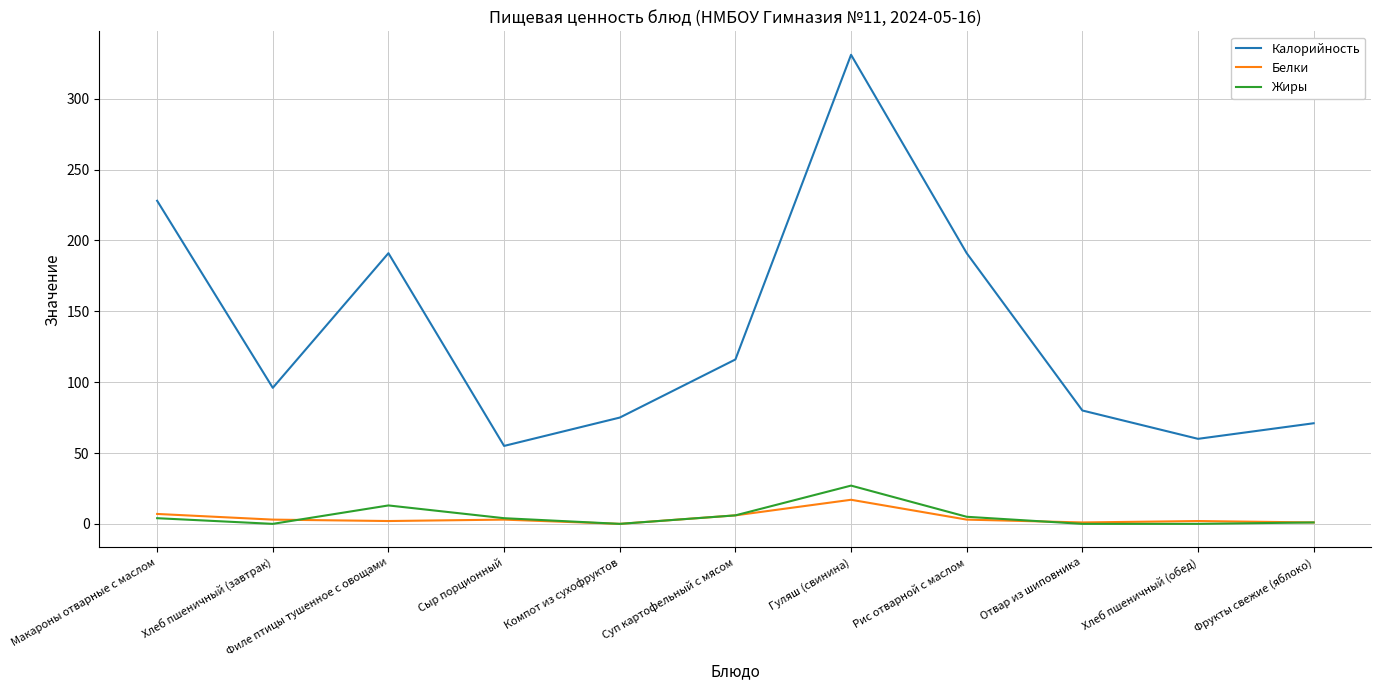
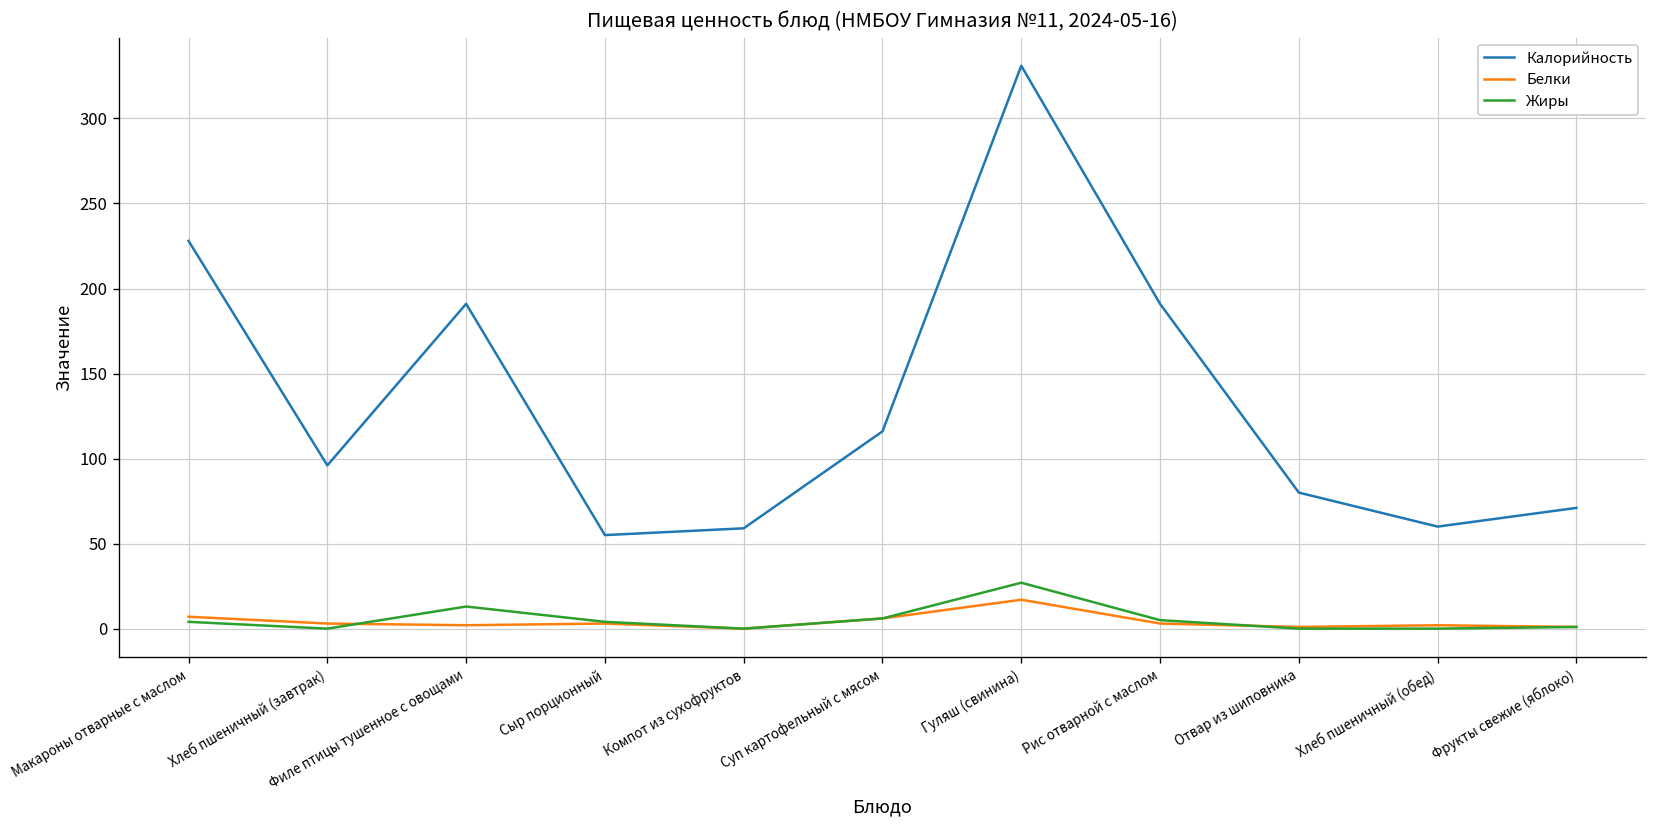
  {
    "Калорийность": {
      "Макароны отварные с маслом": 228,
      "Хлеб пшеничный (завтрак)": 96,
      "Филе птицы тушенное с овощами": 191,
      "Сыр порционный": 55,
-     "Компот из сухофруктов": 75,
+     "Компот из сухофруктов": 59,
      "Суп картофельный с мясом": 116,
      "Гуляш (свинина)": 331,
      "Рис отварной с маслом": 191,
      "Отвар из шиповника": 80,
      "Хлеб пшеничный (обед)": 60,
      "Фрукты свежие (яблоко)": 71
    },
    "Белки": {
      "Макароны отварные с маслом": 7,
      "Хлеб пшеничный (завтрак)": 3,
      "Филе птицы тушенное с овощами": 2,
      "Гуляш (свинина)": 17,
      "Рис отварной с маслом": 3,
      "Хлеб пшеничный (обед)": 2
    },
    "Жиры": {
      "Макароны отварные с маслом": 4,
      "Хлеб пшеничный (завтрак)": 0,
      "Филе птицы тушенное с овощами": 13,
      "Гуляш (свинина)": 27,
      "Рис отварной с маслом": 5,
      "Хлеб пшеничный (обед)": 0
    }
  }
